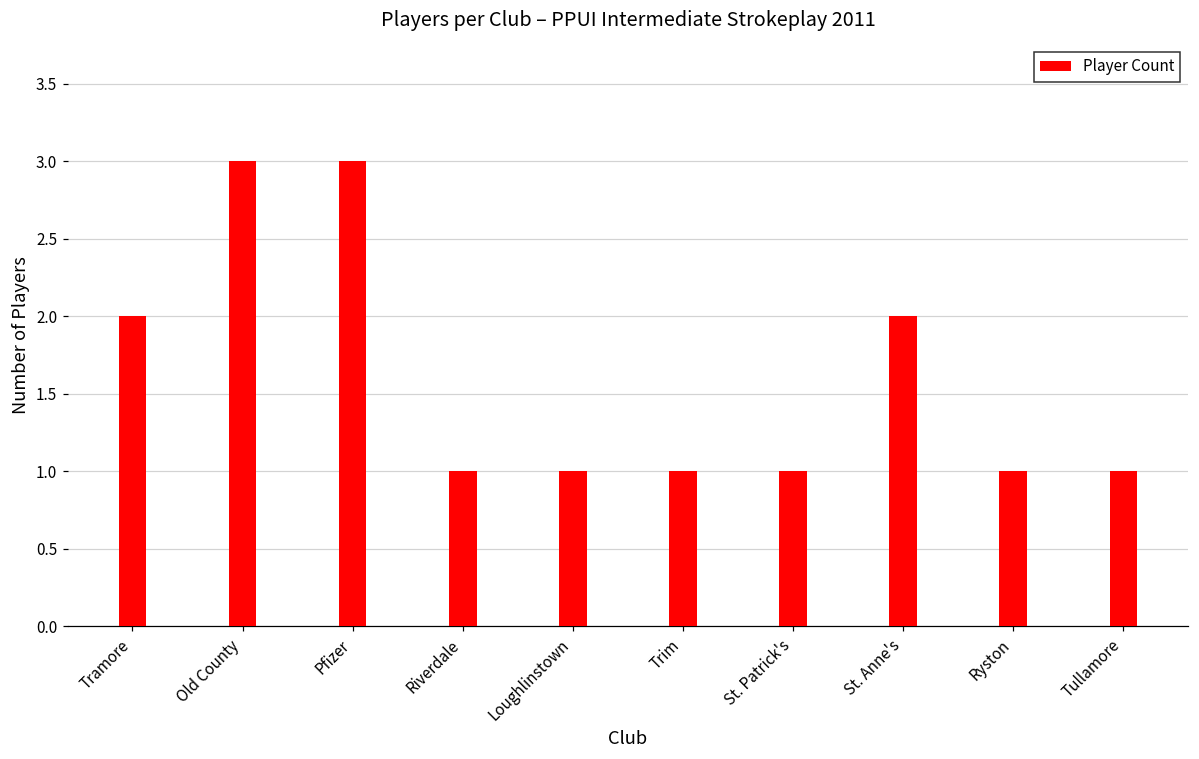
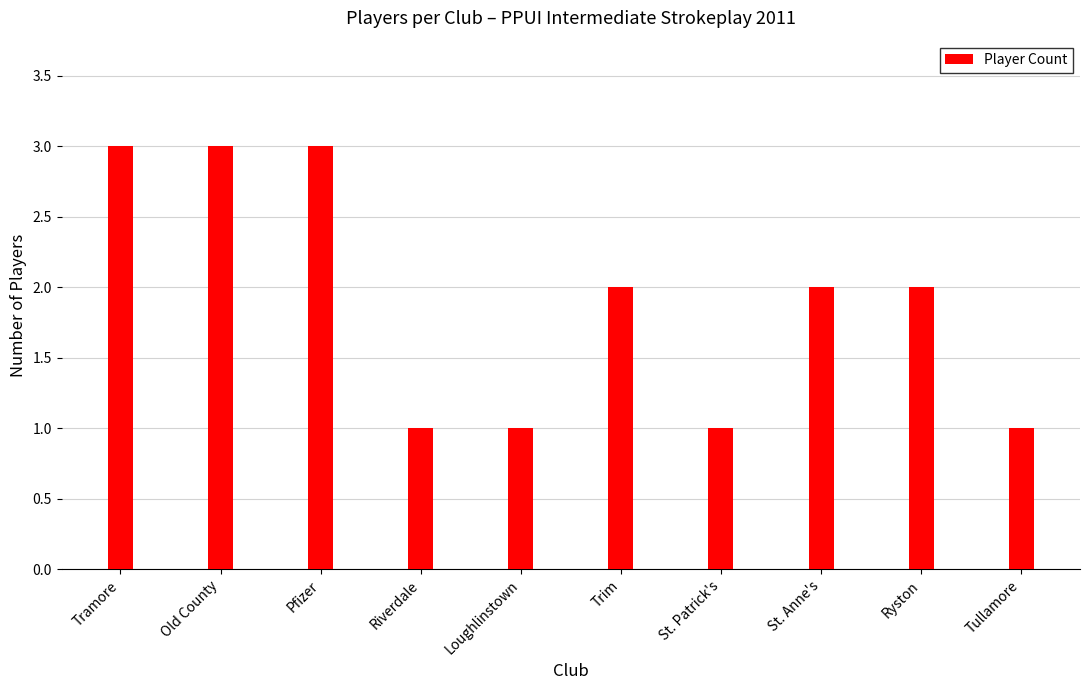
  {
-   "Tramore": 2,
+   "Tramore": 3,
    "Old County": 3,
    "Pfizer": 3,
    "Riverdale": 1,
    "Loughlinstown": 1,
-   "Trim": 1,
+   "Trim": 2,
    "St. Patrick's": 1,
    "St. Anne's": 2,
-   "Ryston": 1,
+   "Ryston": 2,
    "Tullamore": 1
  }
